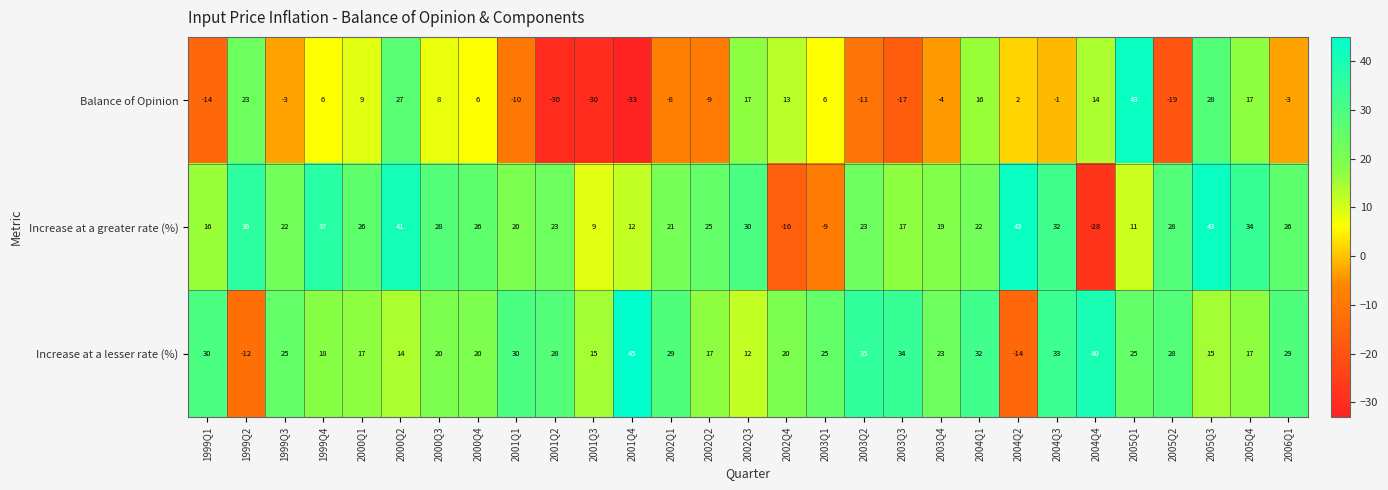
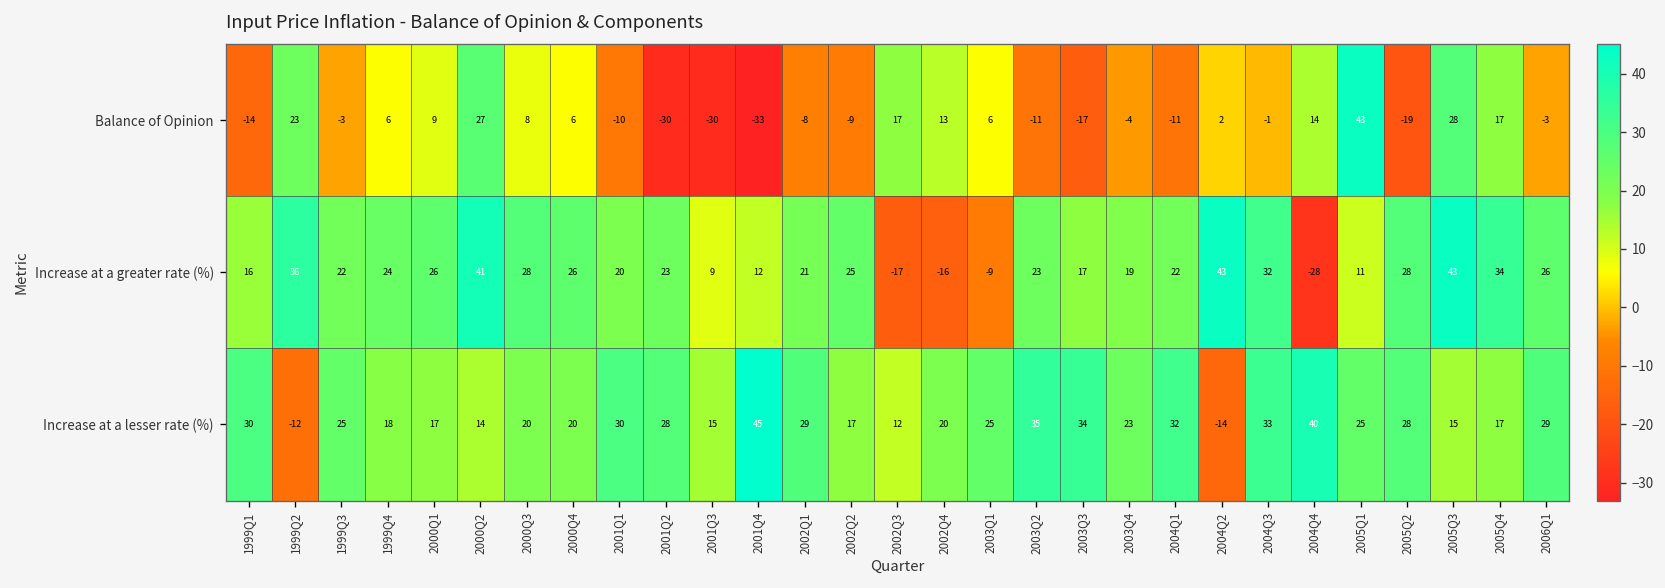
  {
    "Balance of Opinion": {
      "1999Q1": -14,
      "1999Q2": 23,
      "1999Q3": -3,
      "1999Q4": 6,
      "2000Q1": 9,
      "2000Q2": 27,
      "2000Q3": 8,
      "2000Q4": 6,
      "2001Q1": -10,
      "2001Q2": -30,
      "2001Q3": -30,
      "2001Q4": -33,
      "2002Q1": -8,
      "2002Q2": -9,
      "2002Q3": 17,
      "2002Q4": 13,
      "2003Q1": 6,
      "2003Q2": -11,
      "2003Q3": -17,
      "2003Q4": -4,
-     "2004Q1": 16,
+     "2004Q1": -11,
      "2004Q2": 2,
      "2004Q3": -1,
      "2004Q4": 14,
      "2005Q1": 43,
      "2005Q2": -19,
      "2005Q3": 28,
      "2005Q4": 17,
      "2006Q1": -3
    },
    "Increase at a greater rate (%)": {
      "1999Q1": 16,
      "1999Q2": 36,
      "1999Q3": 22,
-     "1999Q4": 37,
+     "1999Q4": 24,
      "2000Q1": 26,
      "2000Q2": 41,
      "2000Q3": 28,
      "2000Q4": 26,
      "2001Q1": 20,
      "2001Q2": 23,
      "2001Q3": 9,
      "2001Q4": 12,
      "2002Q1": 21,
      "2002Q2": 25,
-     "2002Q3": 30,
+     "2002Q3": -17,
      "2002Q4": -16,
      "2003Q1": -9,
      "2003Q2": 23,
      "2003Q3": 17,
      "2003Q4": 19,
      "2004Q1": 22,
      "2004Q2": 43,
      "2004Q3": 32,
      "2004Q4": -28,
      "2005Q1": 11,
      "2005Q2": 28,
      "2005Q3": 43,
      "2005Q4": 34,
      "2006Q1": 26
    },
    "Increase at a lesser rate (%)": {
      "1999Q1": 30,
      "1999Q2": -12,
      "1999Q3": 25,
      "1999Q4": 18,
      "2000Q1": 17,
      "2000Q2": 14,
      "2000Q3": 20,
      "2000Q4": 20,
      "2001Q1": 30,
      "2001Q2": 28,
      "2001Q3": 15,
      "2001Q4": 45,
      "2002Q1": 29,
      "2002Q2": 17,
      "2002Q3": 12,
      "2002Q4": 20,
      "2003Q1": 25,
      "2003Q2": 35,
      "2003Q3": 34,
      "2003Q4": 23,
      "2004Q1": 32,
      "2004Q2": -14,
      "2004Q3": 33,
      "2004Q4": 40,
      "2005Q1": 25,
      "2005Q2": 28,
      "2005Q3": 15,
      "2005Q4": 17,
      "2006Q1": 29
    }
  }
